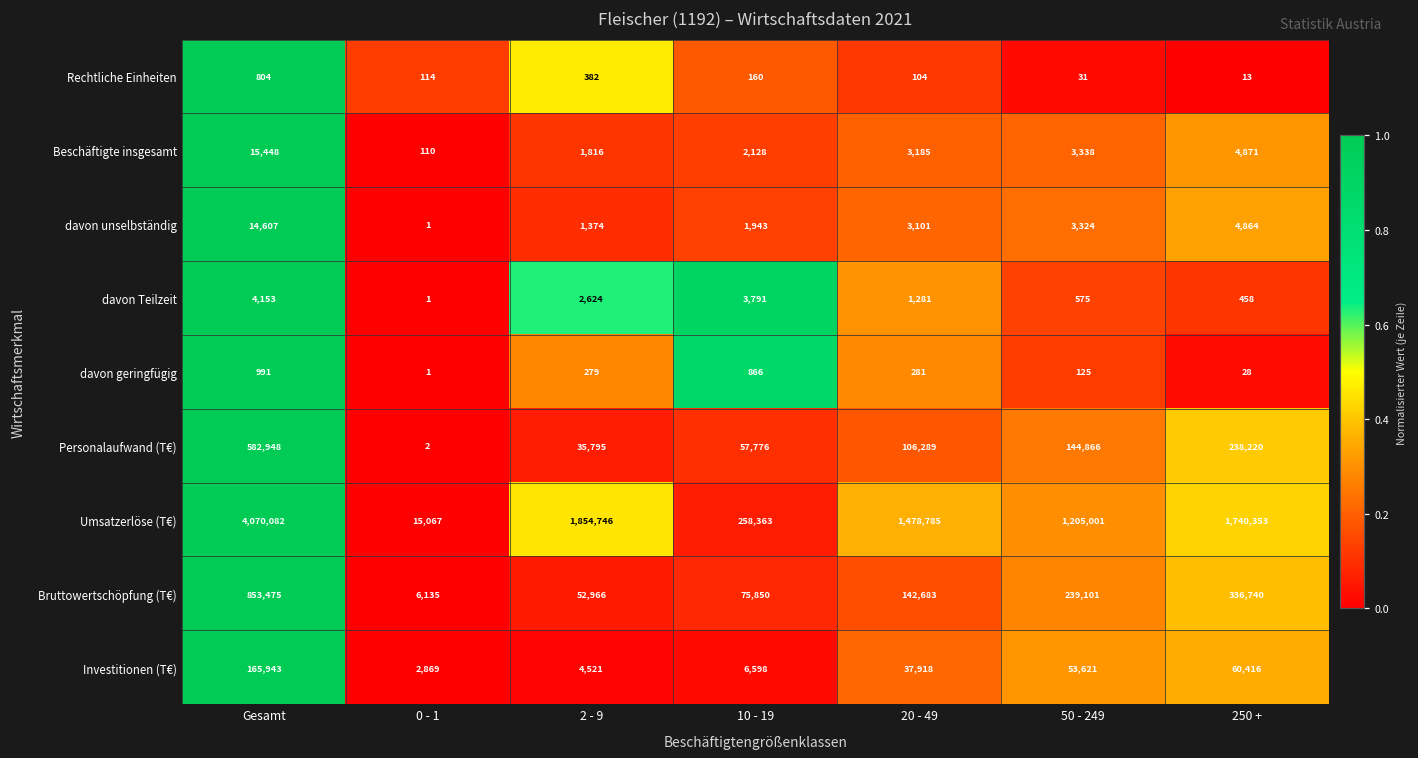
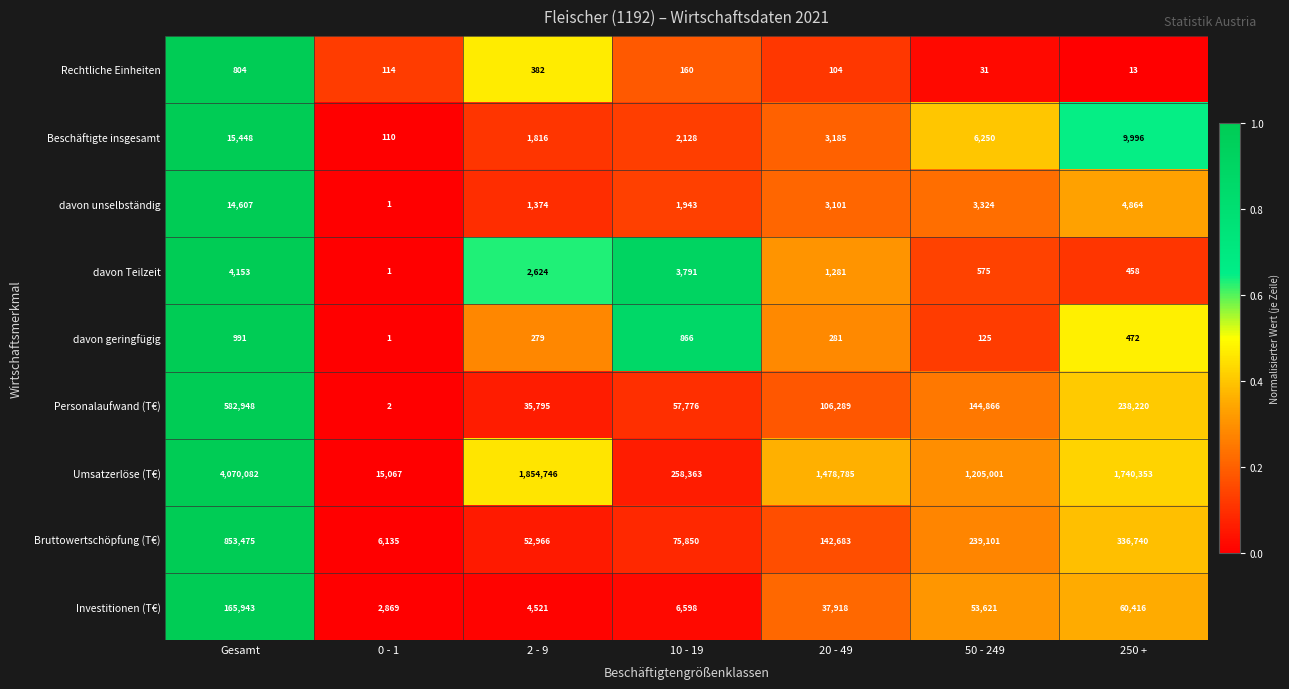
  {
    "Rechtliche Einheiten": {
      "Gesamt": "804",
      "0 - 1": "114",
      "2 - 9": "382",
      "10 - 19": "160",
      "20 - 49": "104",
      "50 - 249": "31",
      "250 +": "13"
    },
    "Beschäftigte insgesamt": {
      "Gesamt": "15,448",
      "0 - 1": "110",
      "2 - 9": "1,816",
      "10 - 19": "2,128",
      "20 - 49": "3,185",
-     "50 - 249": "3,338",
-     "250 +": "4,871"
+     "50 - 249": "6,250",
+     "250 +": "9,996"
    },
    "davon unselbständig": {
      "Gesamt": "14,607",
      "0 - 1": "1",
      "2 - 9": "1,374",
      "10 - 19": "1,943",
      "20 - 49": "3,101",
      "50 - 249": "3,324",
      "250 +": "4,864"
    },
    "davon Teilzeit": {
      "Gesamt": "4,153",
      "0 - 1": "1",
      "2 - 9": "2,624",
      "10 - 19": "3,791",
      "20 - 49": "1,281",
      "50 - 249": "575",
      "250 +": "458"
    },
    "davon geringfügig": {
      "Gesamt": "991",
      "0 - 1": "1",
      "2 - 9": "279",
      "10 - 19": "866",
      "20 - 49": "281",
      "50 - 249": "125",
-     "250 +": "28"
+     "250 +": "472"
    },
    "Personalaufwand (T€)": {
      "Gesamt": "582,948",
      "0 - 1": "2",
      "2 - 9": "35,795",
      "10 - 19": "57,776",
      "20 - 49": "106,289",
      "50 - 249": "144,866",
      "250 +": "238,220"
    },
    "Umsatzerlöse (T€)": {
      "Gesamt": "4,070,082",
      "0 - 1": "15,067",
      "2 - 9": "1,854,746",
      "10 - 19": "258,363",
      "20 - 49": "1,478,785",
      "50 - 249": "1,205,001",
      "250 +": "1,740,353"
    },
    "Bruttowertschöpfung (T€)": {
      "Gesamt": "853,475",
      "0 - 1": "6,135",
      "2 - 9": "52,966",
      "10 - 19": "75,850",
      "20 - 49": "142,683",
      "50 - 249": "239,101",
      "250 +": "336,740"
    },
    "Investitionen (T€)": {
      "Gesamt": "165,943",
      "0 - 1": "2,869",
      "2 - 9": "4,521",
      "10 - 19": "6,598",
      "20 - 49": "37,918",
      "50 - 249": "53,621",
      "250 +": "60,416"
    }
  }
